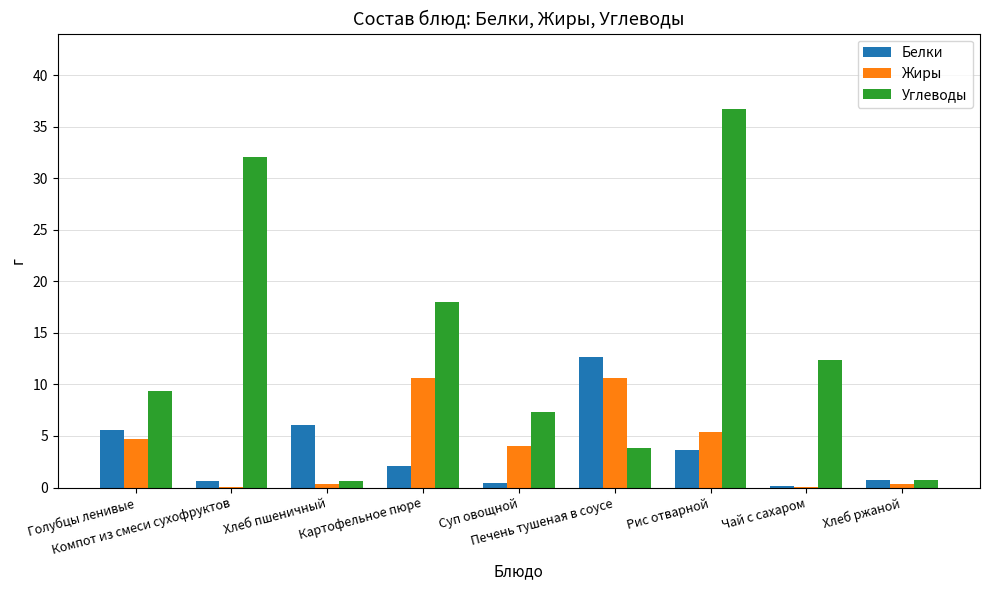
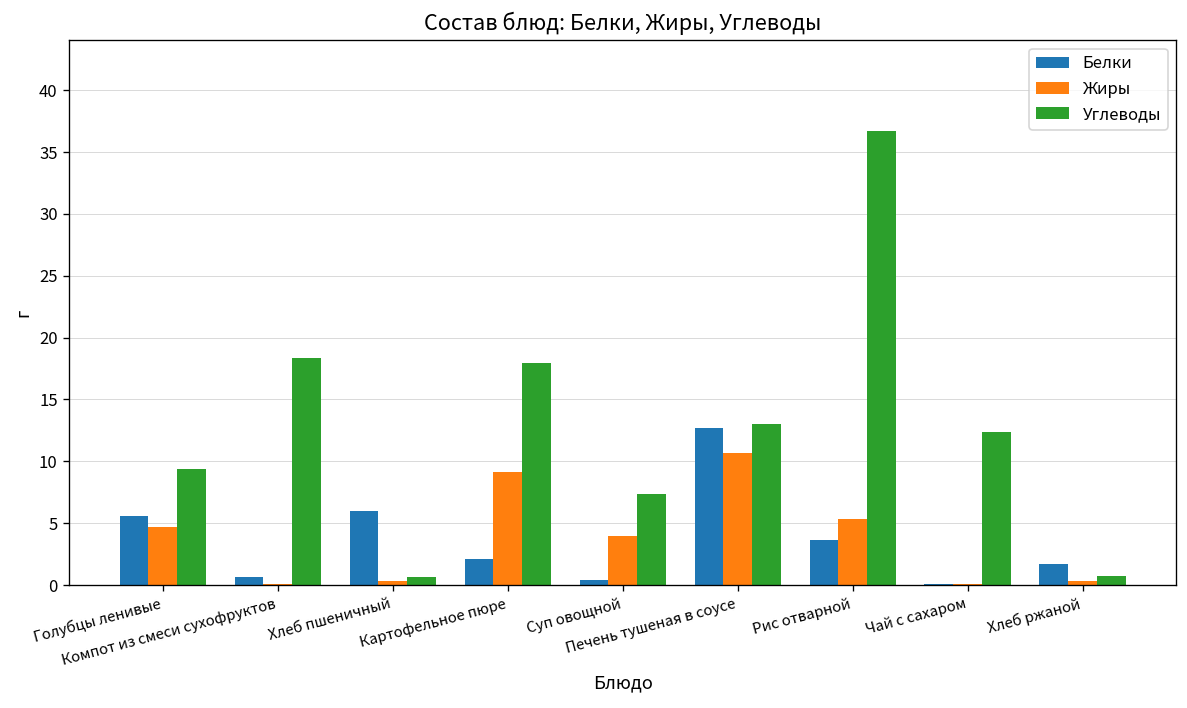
  {
    "Белки": {
      "Голубцы ленивые": 5.6,
      "Компот из смеси сухофруктов": 0.7,
      "Хлеб пшеничный": 6.0,
      "Картофельное пюре": 2.1,
      "Суп овощной": 0.4,
      "Печень тушеная в соусе": 12.7,
      "Рис отварной": 3.7,
-     "Хлеб ржаной": 0.7
+     "Хлеб ржаной": 1.7
    },
    "Жиры": {
      "Голубцы ленивые": 4.7,
      "Хлеб пшеничный": 0.3,
-     "Картофельное пюре": 10.6,
+     "Картофельное пюре": 9.2,
      "Суп овощной": 4.0,
      "Печень тушеная в соусе": 10.6,
      "Рис отварной": 5.4,
      "Хлеб ржаной": 0.3
    },
    "Углеводы": {
      "Голубцы ленивые": 9.4,
-     "Компот из смеси сухофруктов": 32.0,
+     "Компот из смеси сухофруктов": 18.4,
      "Хлеб пшеничный": 0.6,
      "Картофельное пюре": 18.0,
      "Суп овощной": 7.3,
-     "Печень тушеная в соусе": 3.8,
+     "Печень тушеная в соусе": 13.0,
      "Рис отварной": 36.7,
      "Чай с сахаром": 12.4,
      "Хлеб ржаной": 0.7
    }
  }
